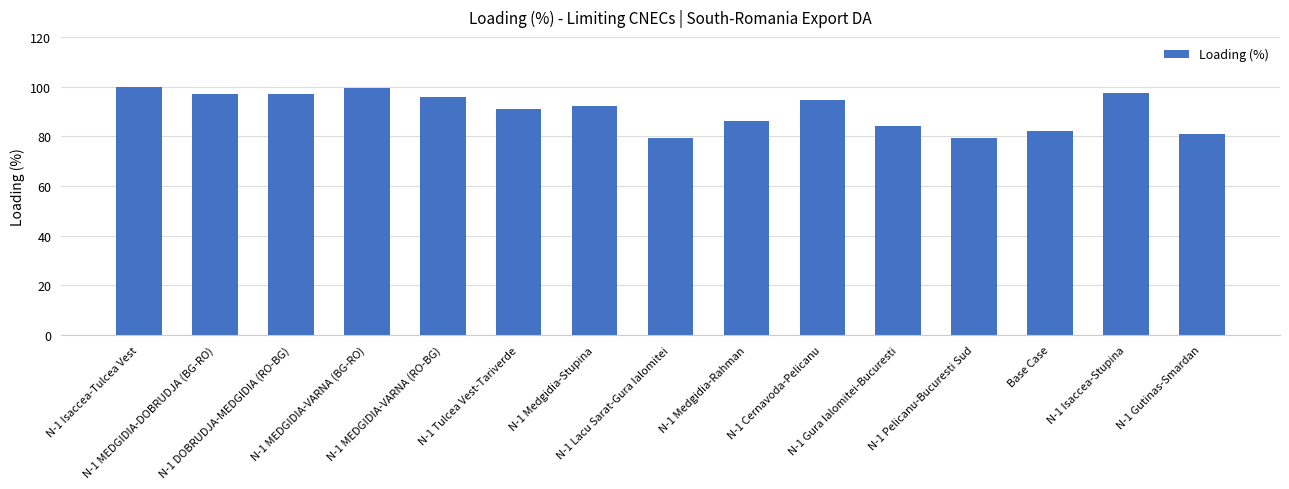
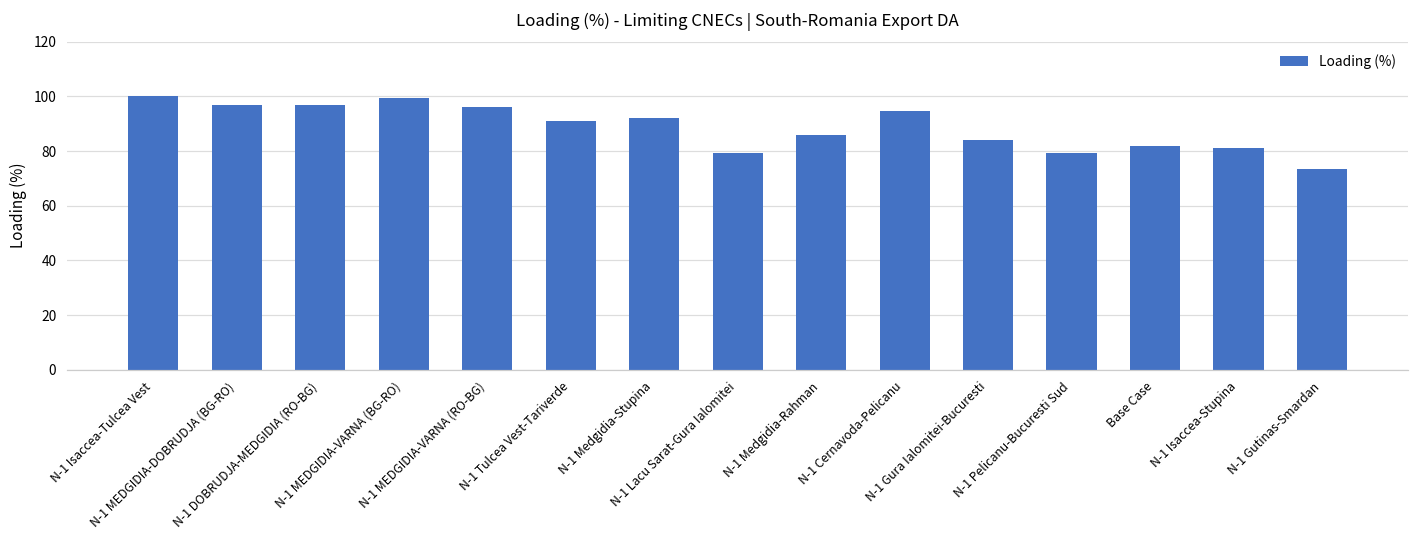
  {
    "N-1 Isaccea-Tulcea Vest": 100,
    "N-1 MEDGIDIA-DOBRUDJA (BG-RO)": 97,
    "N-1 DOBRUDJA-MEDGIDIA (RO-BG)": 97,
    "N-1 MEDGIDIA-VARNA (BG-RO)": 100,
    "N-1 MEDGIDIA-VARNA (RO-BG)": 96,
    "N-1 Tulcea Vest-Tariverde": 91,
    "N-1 Medgidia-Stupina": 92,
    "N-1 Lacu Sarat-Gura Ialomitei": 79,
    "N-1 Medgidia-Rahman": 86,
    "N-1 Cernavoda-Pelicanu": 95,
    "N-1 Gura Ialomitei-Bucuresti": 84,
    "N-1 Pelicanu-Bucuresti Sud": 79,
    "Base Case": 82,
-   "N-1 Isaccea-Stupina": 98,
-   "N-1 Gutinas-Smardan": 81
+   "N-1 Isaccea-Stupina": 81,
+   "N-1 Gutinas-Smardan": 73
  }
